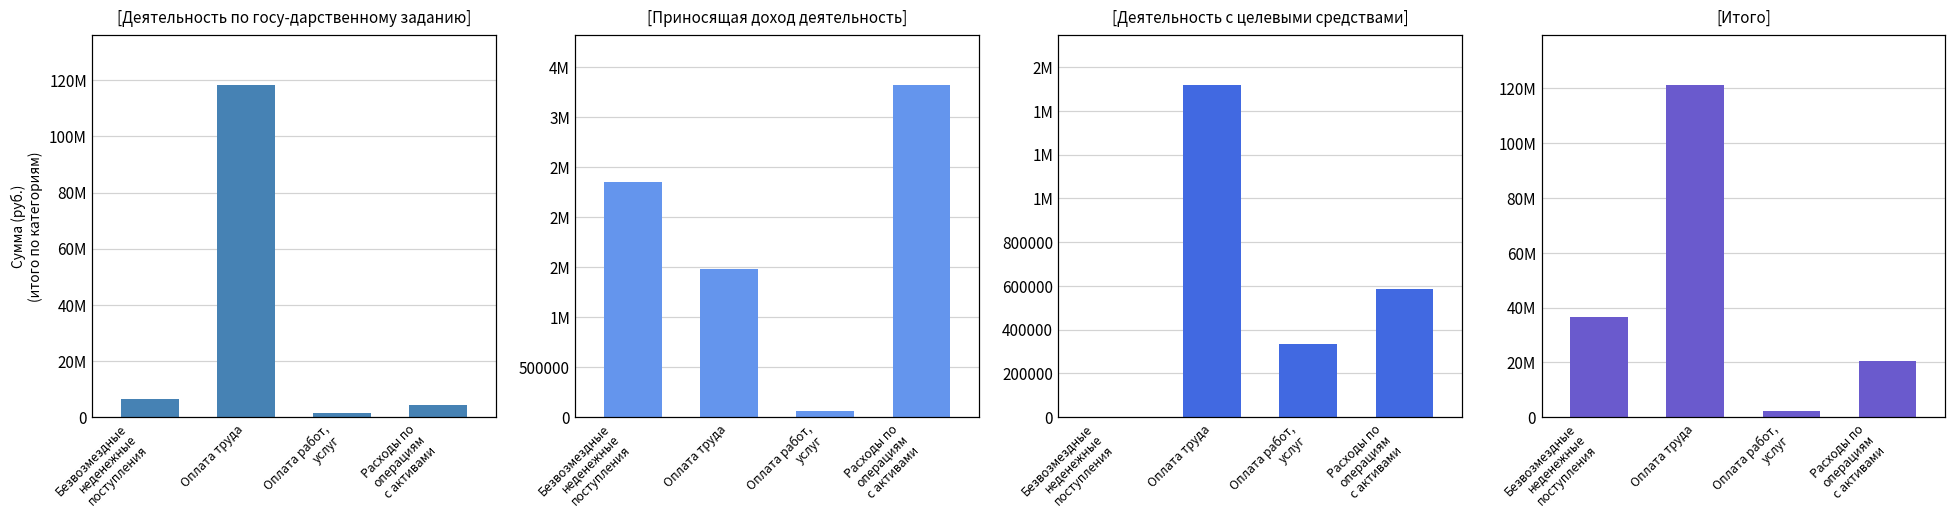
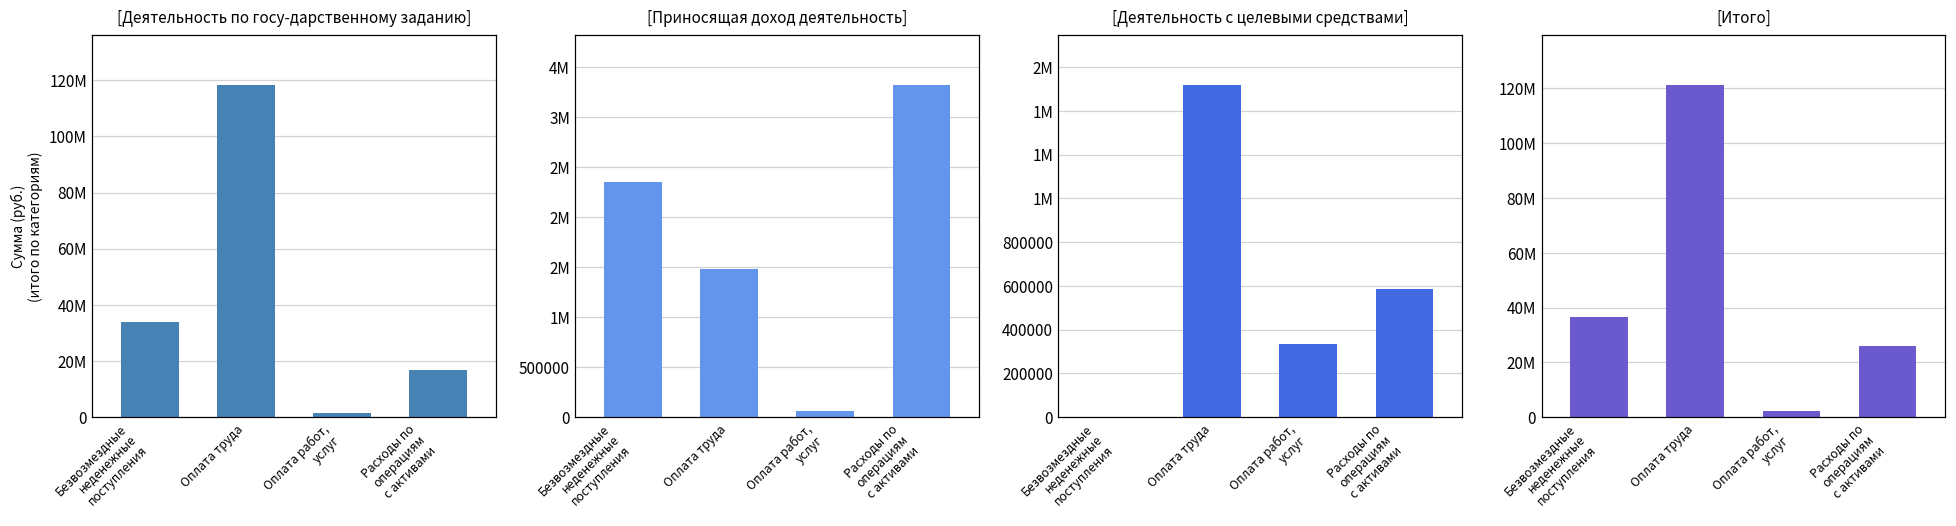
  {
    "[Деятельность по госу-дарственному заданию]": {
-     "Безвозмездные неденежные поступления": 7000000,
+     "Безвозмездные неденежные поступления": 34000000,
      "Оплата труда": 118000000,
      "Оплата работ, услуг": 2000000,
-     "Расходы по операциям с активами": 5000000
+     "Расходы по операциям с активами": 17000000
    },
    "[Итого]": {
      "Безвозмездные неденежные поступления": 36000000,
      "Оплата труда": 121000000,
      "Оплата работ, услуг": 2000000,
-     "Расходы по операциям с активами": 21000000
+     "Расходы по операциям с активами": 26000000
    }
  }
